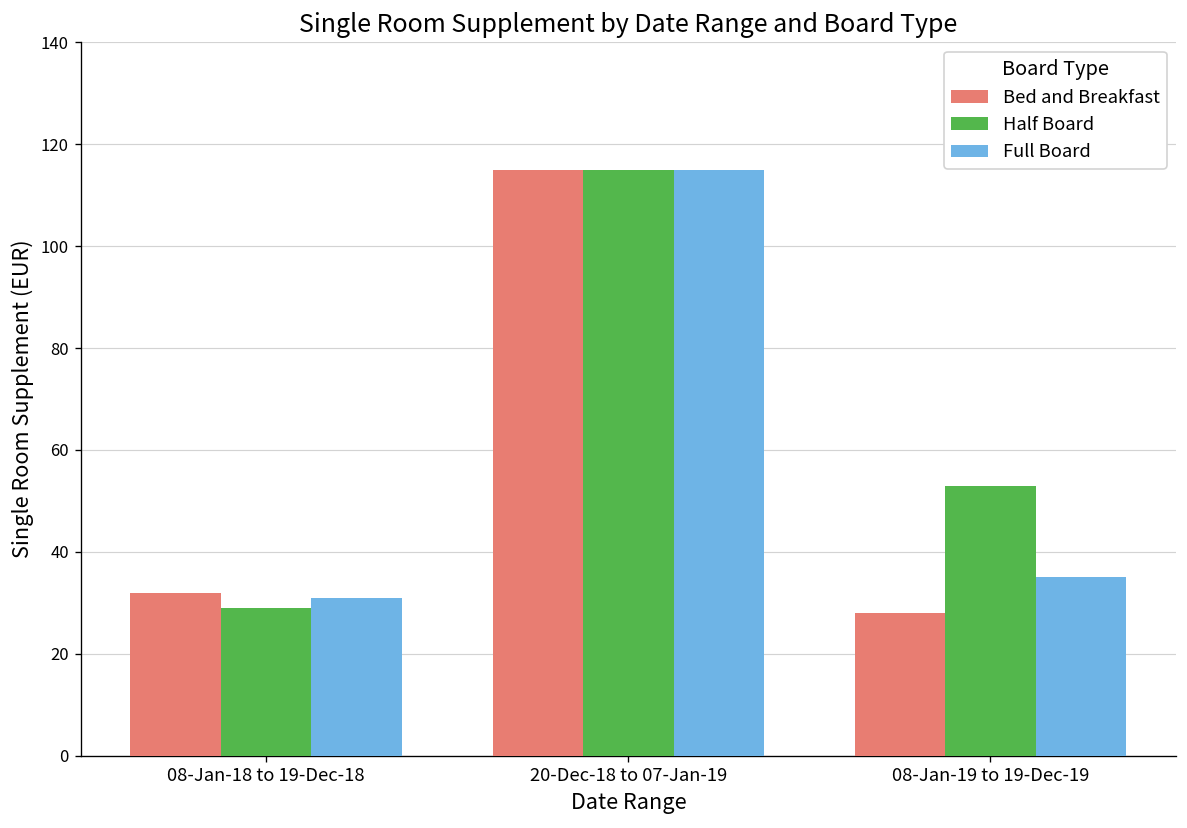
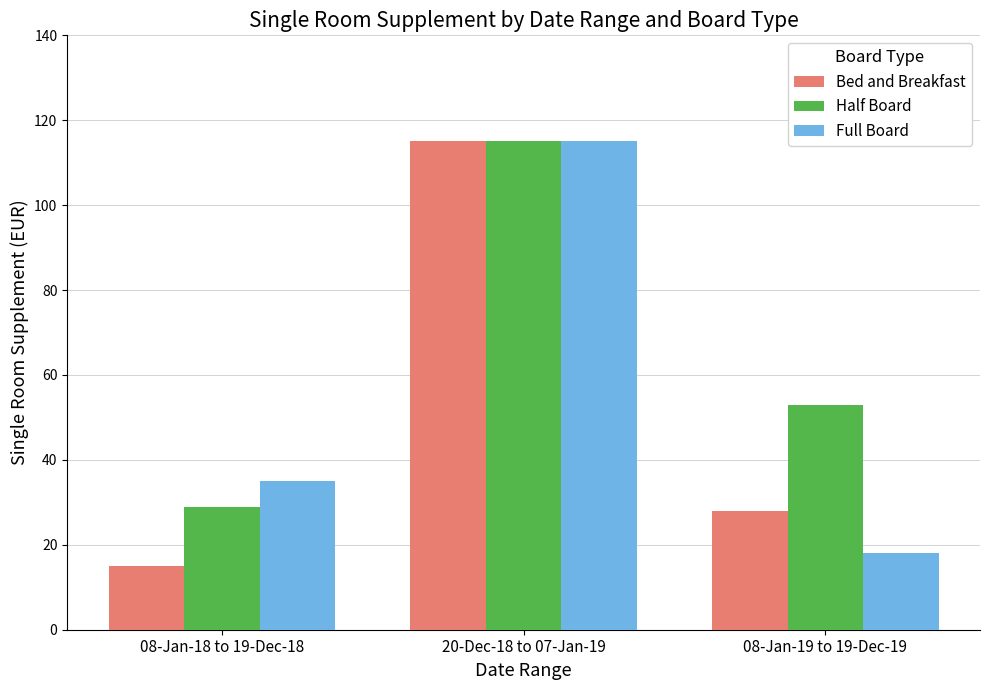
  {
    "Bed and Breakfast": {
-     "08-Jan-18 to 19-Dec-18": 32,
+     "08-Jan-18 to 19-Dec-18": 15,
      "20-Dec-18 to 07-Jan-19": 115,
      "08-Jan-19 to 19-Dec-19": 28
    },
    "Half Board": {
      "08-Jan-18 to 19-Dec-18": 29,
      "20-Dec-18 to 07-Jan-19": 115,
      "08-Jan-19 to 19-Dec-19": 53
    },
    "Full Board": {
-     "08-Jan-18 to 19-Dec-18": 31,
+     "08-Jan-18 to 19-Dec-18": 35,
      "20-Dec-18 to 07-Jan-19": 115,
-     "08-Jan-19 to 19-Dec-19": 35
+     "08-Jan-19 to 19-Dec-19": 18
    }
  }
